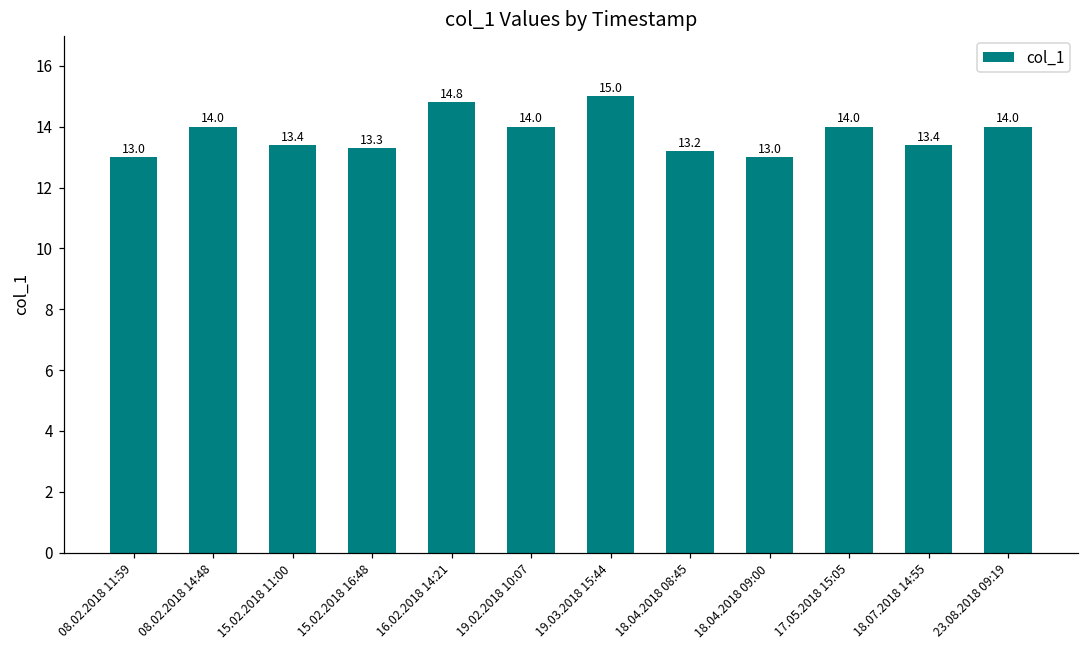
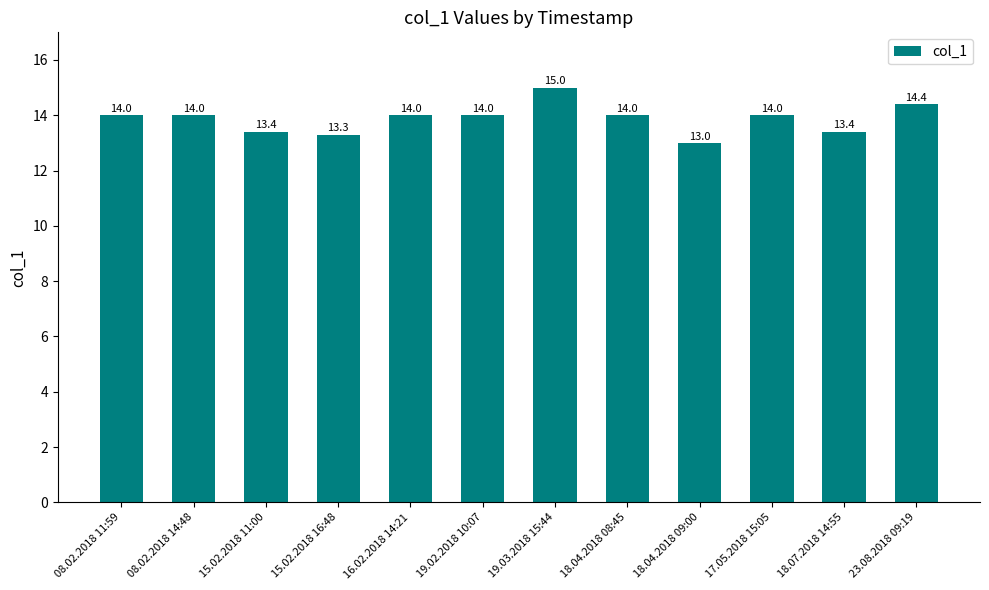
  {
-   "08.02.2018 11:59": 13.0,
+   "08.02.2018 11:59": 14.0,
    "08.02.2018 14:48": 14.0,
    "15.02.2018 11:00": 13.4,
    "15.02.2018 16:48": 13.3,
-   "16.02.2018 14:21": 14.8,
+   "16.02.2018 14:21": 14.0,
    "19.02.2018 10:07": 14.0,
    "19.03.2018 15:44": 15.0,
-   "18.04.2018 08:45": 13.2,
+   "18.04.2018 08:45": 14.0,
    "18.04.2018 09:00": 13.0,
    "17.05.2018 15:05": 14.0,
    "18.07.2018 14:55": 13.4,
-   "23.08.2018 09:19": 14.0
+   "23.08.2018 09:19": 14.4
  }
